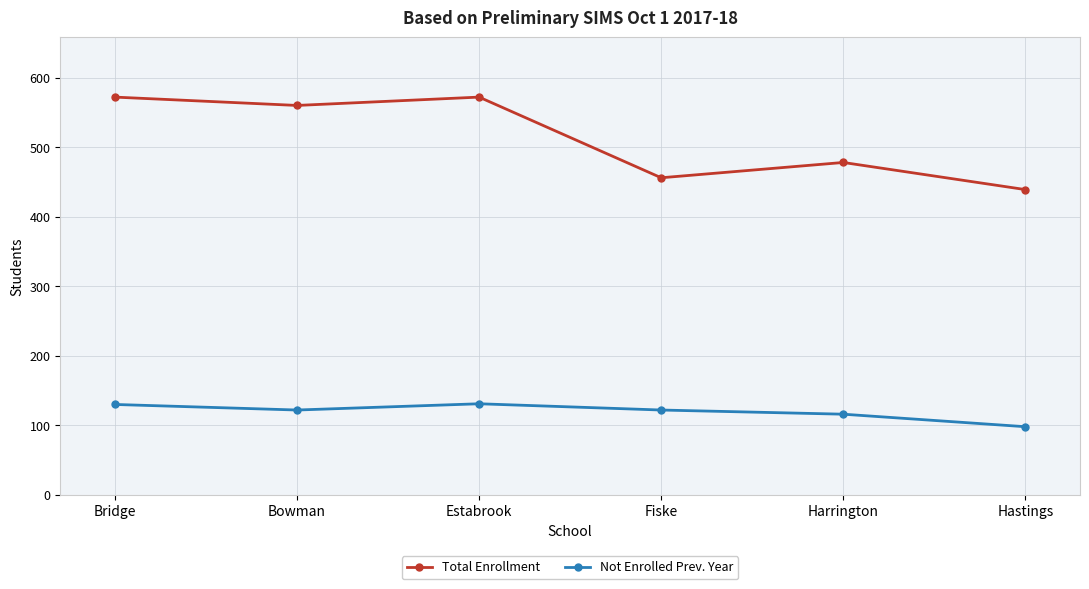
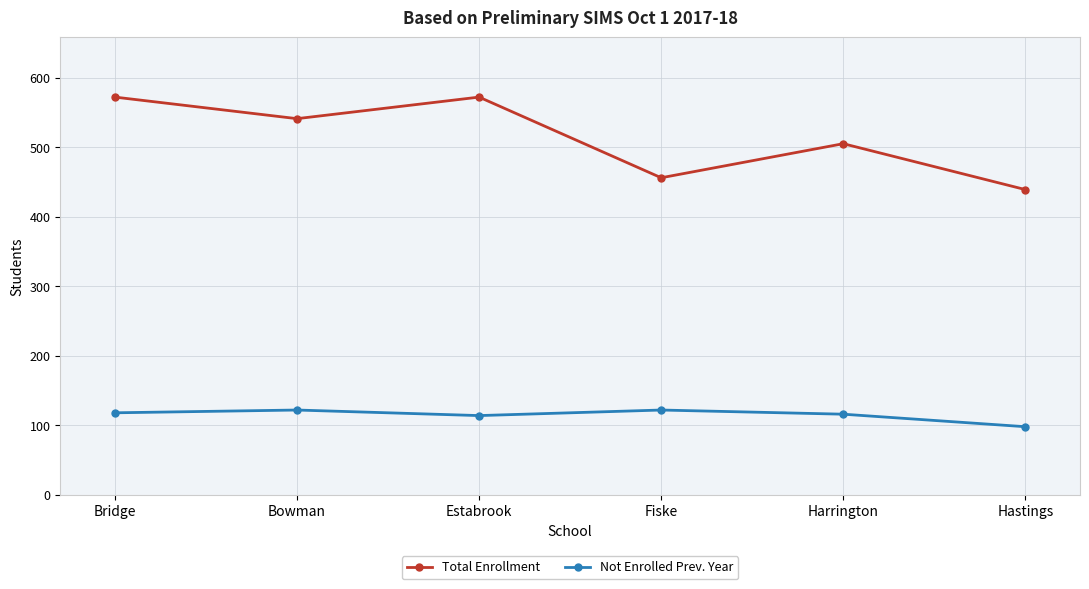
  {
    "Total Enrollment": {
      "Bridge": 570,
-     "Bowman": 560,
+     "Bowman": 540,
      "Estabrook": 570,
      "Fiske": 460,
-     "Harrington": 480,
+     "Harrington": 510,
      "Hastings": 440
    },
    "Not Enrolled Prev. Year": {
-     "Bridge": 130,
+     "Bridge": 120,
      "Bowman": 120,
-     "Estabrook": 130,
+     "Estabrook": 110,
      "Fiske": 120,
      "Harrington": 120,
      "Hastings": 100
    }
  }
